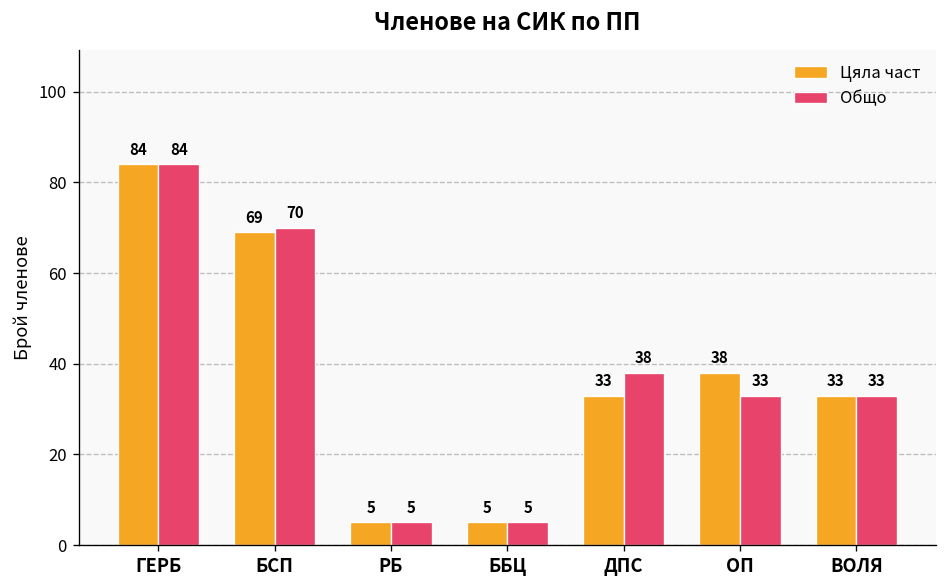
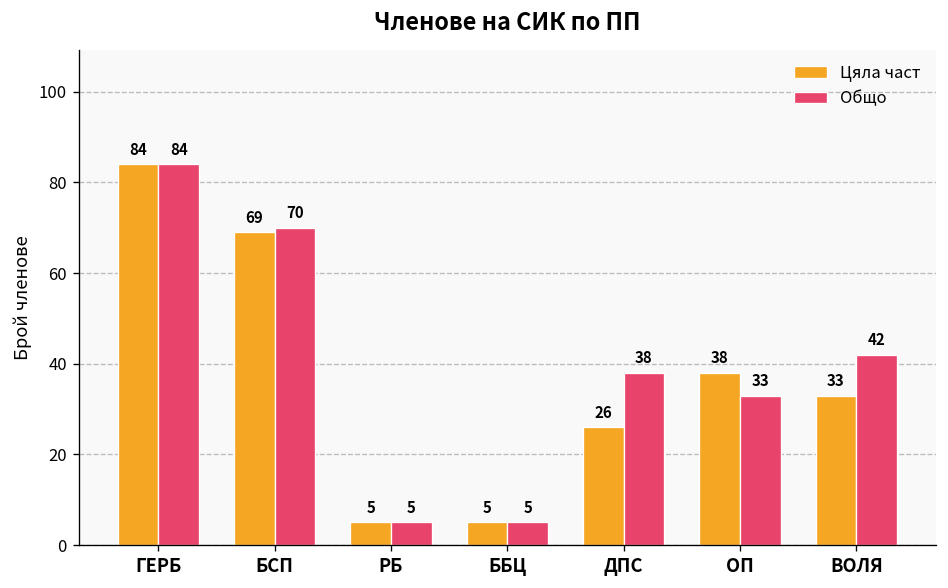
  {
    "Цяла част": {
      "ГЕРБ": 84,
      "БСП": 69,
      "РБ": 5,
      "ББЦ": 5,
-     "ДПС": 33,
+     "ДПС": 26,
      "ОП": 38,
      "ВОЛЯ": 33
    },
    "Общо": {
      "ГЕРБ": 84,
      "БСП": 70,
      "РБ": 5,
      "ББЦ": 5,
      "ДПС": 38,
      "ОП": 33,
-     "ВОЛЯ": 33
+     "ВОЛЯ": 42
    }
  }
